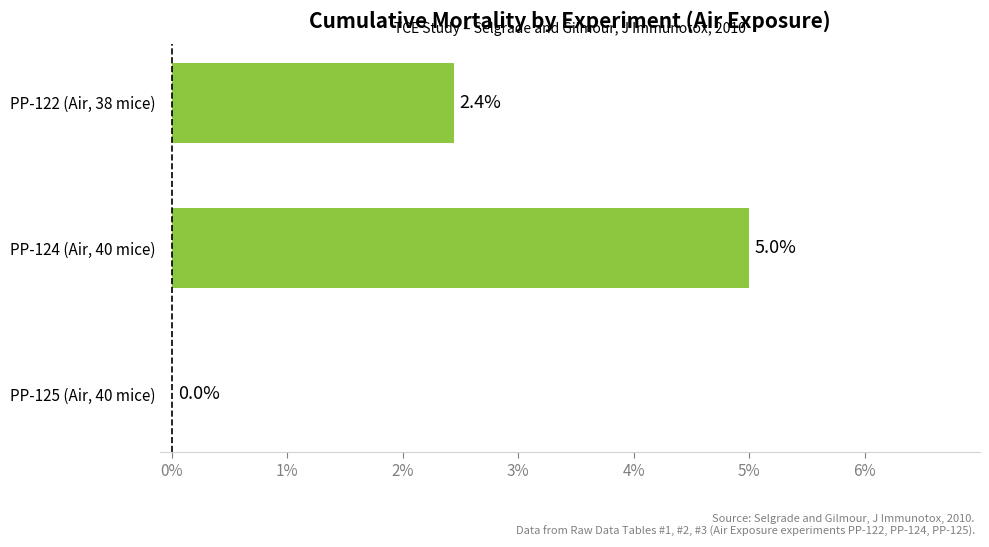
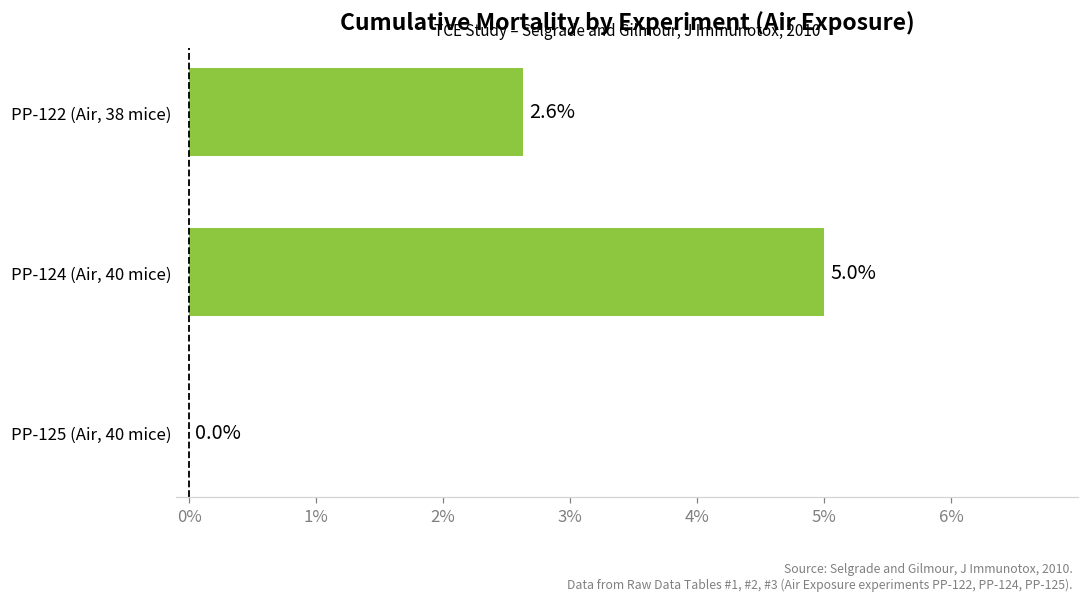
  {
-   "PP-122 (Air, 38 mice)": "2.4%",
+   "PP-122 (Air, 38 mice)": "2.6%",
    "PP-124 (Air, 40 mice)": "5.0%",
    "PP-125 (Air, 40 mice)": "0.0%"
  }
